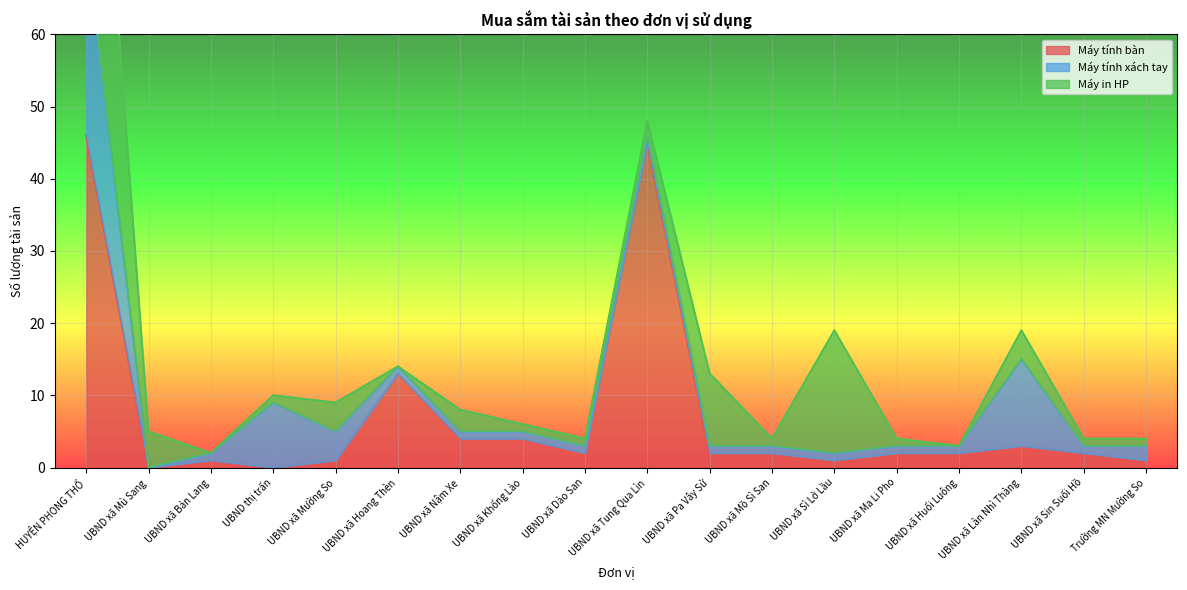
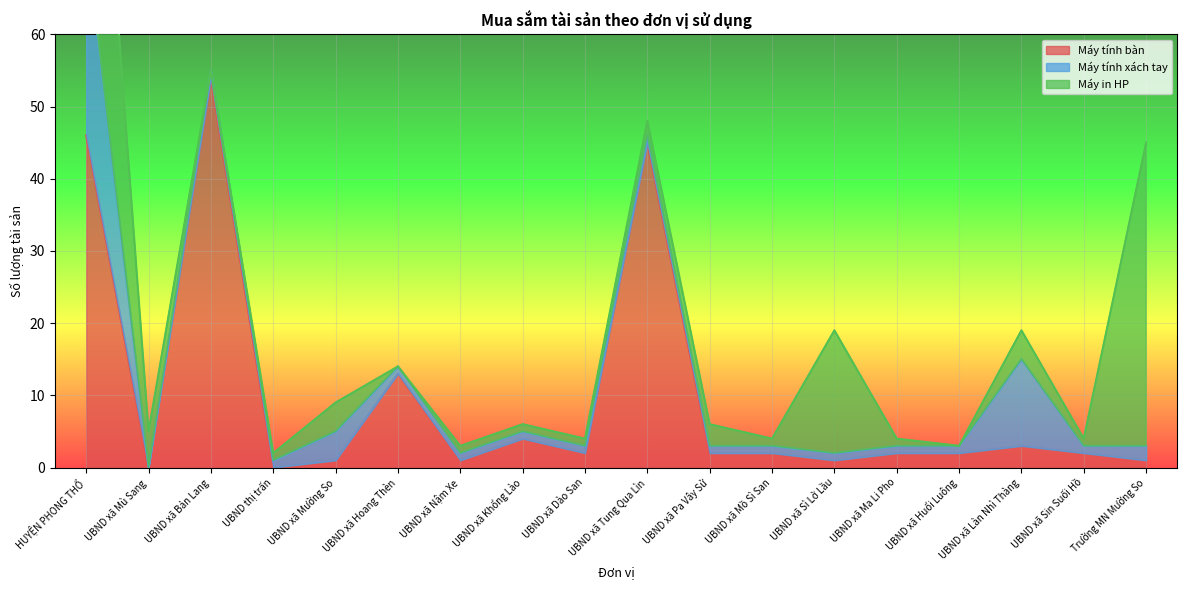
  {
    "Máy tính bàn": {
      "HUYỆN PHONG THỔ": 46,
-     "UBND xã Bản Lang": 1,
+     "UBND xã Bản Lang": 54,
      "UBND thị trấn": 0,
      "UBND xã Mường So": 1,
      "UBND xã Hoang Thèn": 13,
-     "UBND xã Nậm Xe": 4,
+     "UBND xã Nậm Xe": 1,
      "UBND xã Khổng Lào": 4,
      "UBND xã Dào San": 2,
      "UBND xã Tung Qua Lìn": 45,
      "UBND xã Pa Vây Sử": 2,
      "UBND xã Mồ Sì San": 2,
      "UBND xã Sì Lở Lầu": 1,
      "UBND xã Ma Li Pho": 2,
      "UBND xã Huổi Luông": 2,
      "UBND xã Làn Nhì Thàng": 3,
      "UBND xã Sin Suối Hồ": 2,
      "Trường MN Mường So": 1
    },
    "Máy tính xách tay": {
-     "UBND thị trấn": 9,
+     "UBND thị trấn": 1,
      "UBND xã Mường So": 4,
      "UBND xã Nậm Xe": 1,
      "UBND xã Khổng Lào": 1,
      "UBND xã Dào San": 1,
      "UBND xã Tung Qua Lìn": 1,
      "UBND xã Pa Vây Sử": 1,
      "UBND xã Mồ Sì San": 1,
      "UBND xã Sì Lở Lầu": 1,
      "UBND xã Ma Li Pho": 1,
      "UBND xã Làn Nhì Thàng": 12,
      "UBND xã Sin Suối Hồ": 1,
      "Trường MN Mường So": 2
    },
    "Máy in HP": {
      "UBND xã Mù Sang": 5,
      "UBND thị trấn": 1,
      "UBND xã Mường So": 4,
-     "UBND xã Nậm Xe": 3,
+     "UBND xã Nậm Xe": 1,
      "UBND xã Khổng Lào": 1,
      "UBND xã Dào San": 1,
      "UBND xã Tung Qua Lìn": 2,
-     "UBND xã Pa Vây Sử": 10,
+     "UBND xã Pa Vây Sử": 3,
      "UBND xã Mồ Sì San": 1,
      "UBND xã Sì Lở Lầu": 17,
      "UBND xã Ma Li Pho": 1,
      "UBND xã Làn Nhì Thàng": 4,
      "UBND xã Sin Suối Hồ": 1,
-     "Trường MN Mường So": 1
+     "Trường MN Mường So": 42
    }
  }
